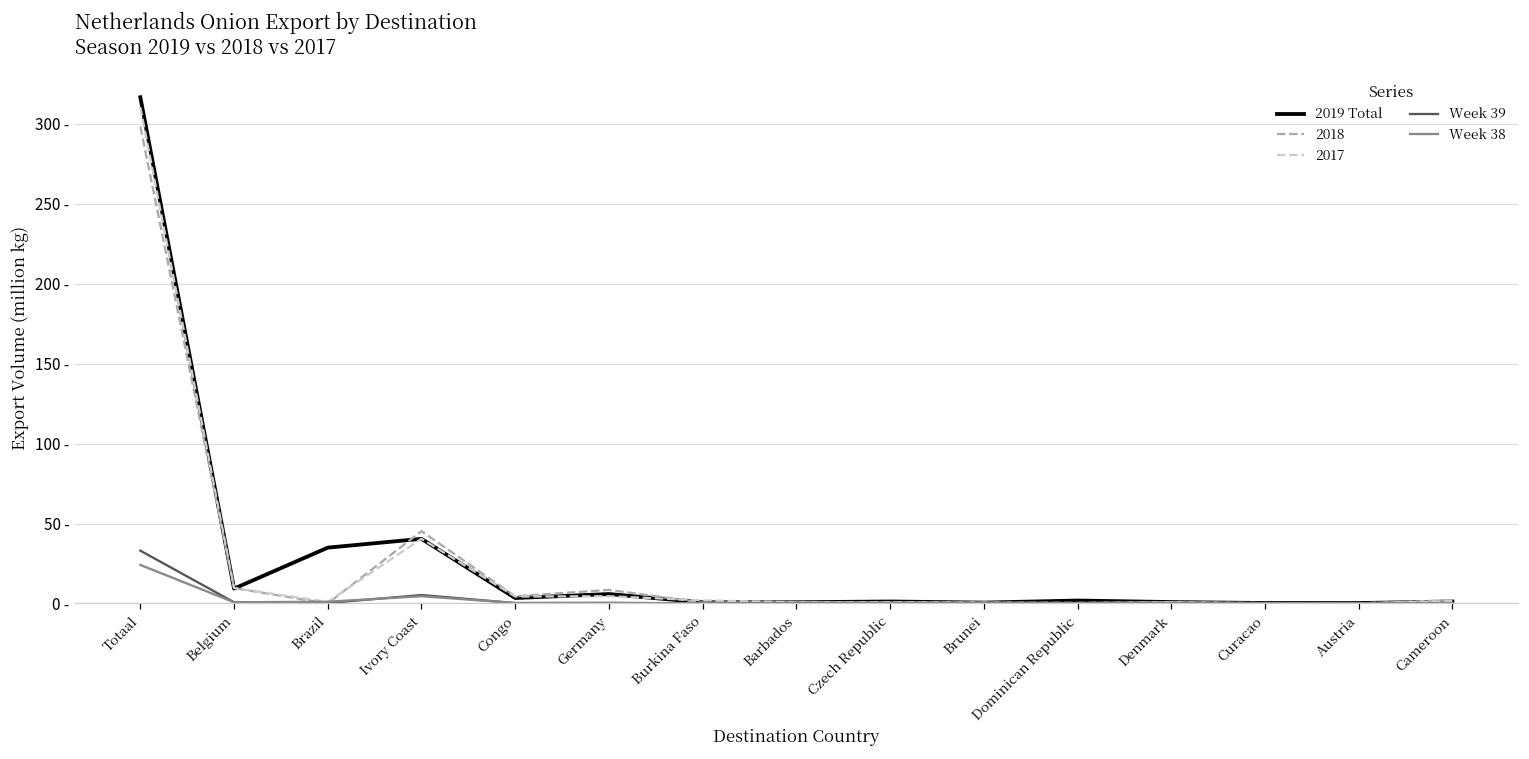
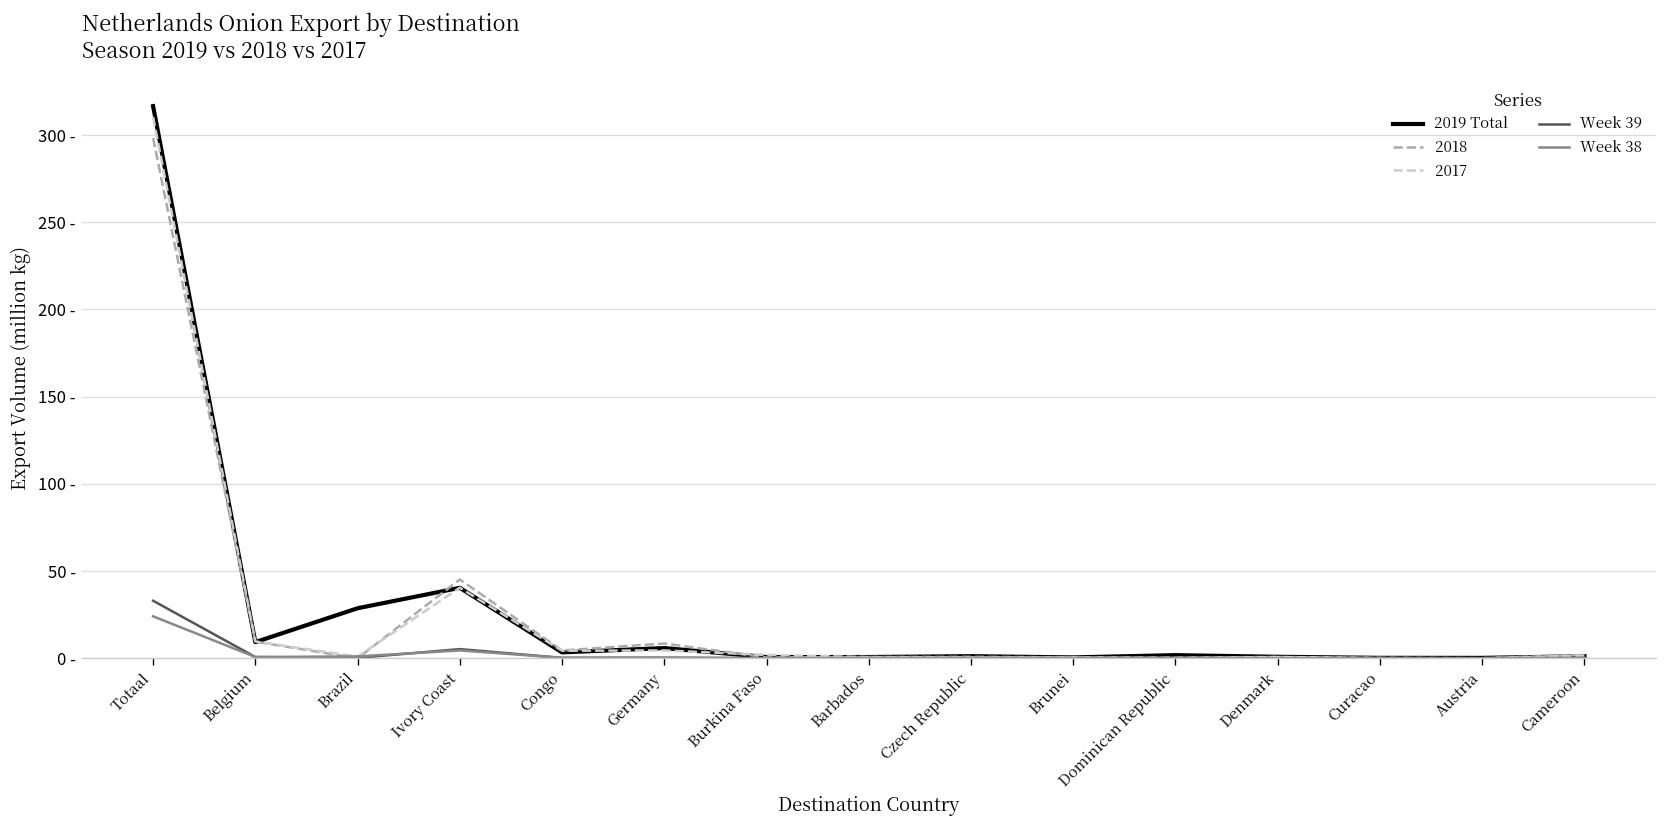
  {
    "2019 Total": {
      "Totaal": "317 -",
-     "Brazil": "35 -"
+     "Brazil": "29 -"
    },
    "Week 39": {
      "Totaal": "33 -"
    }
  }
